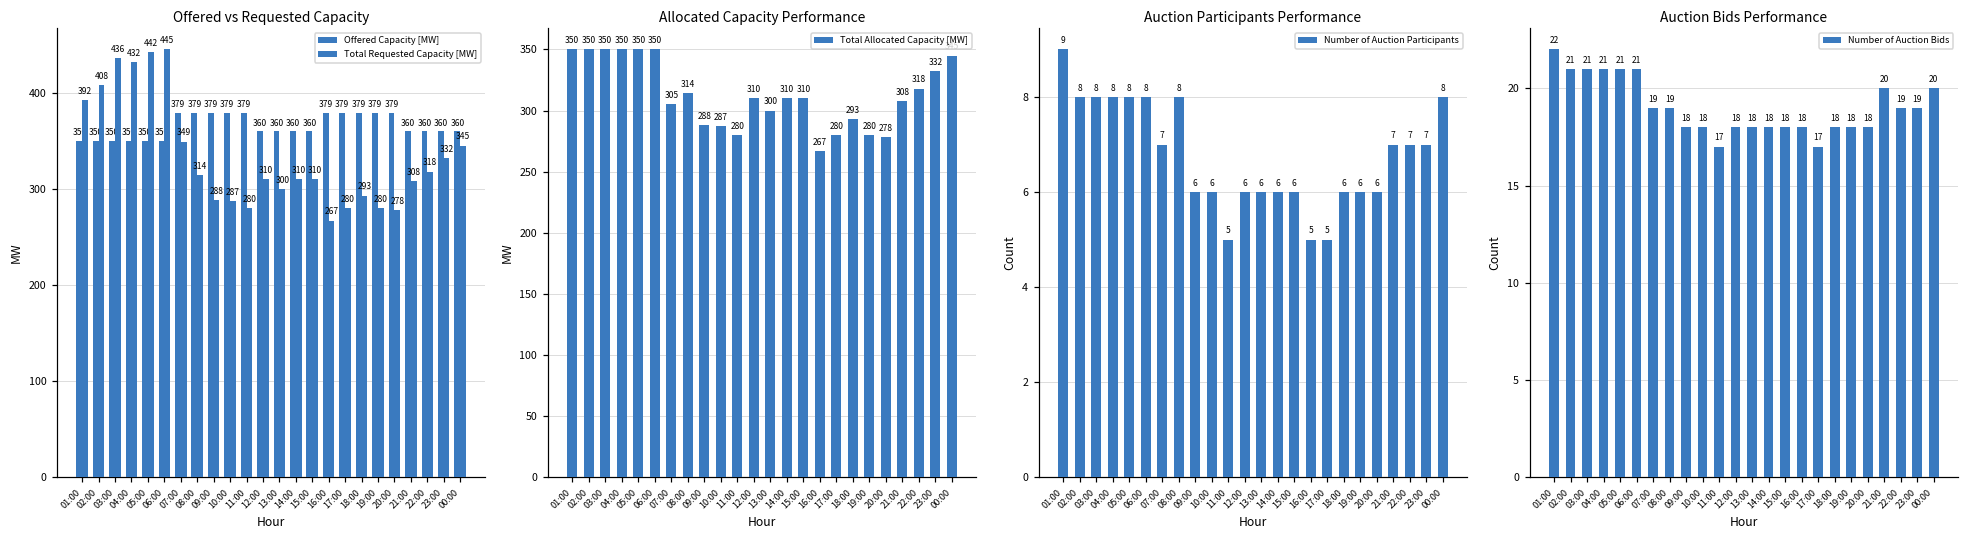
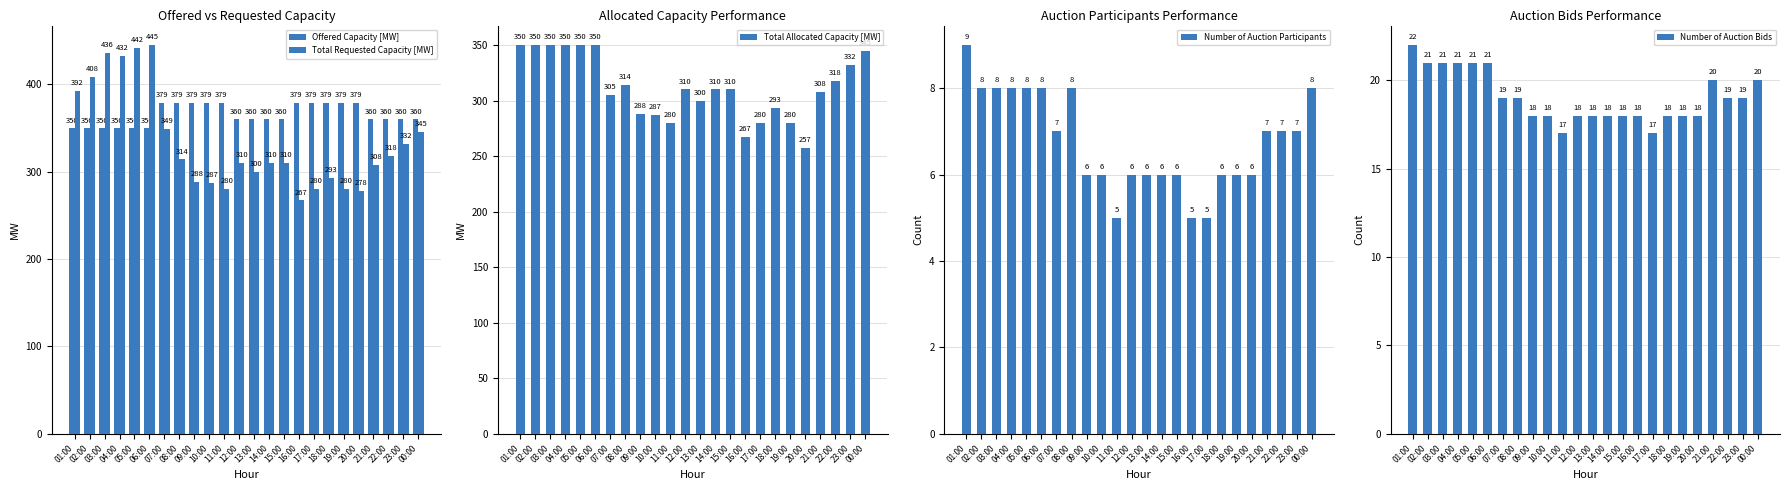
  {
    "Allocated Capacity Performance": {
      "01:00": 350,
      "02:00": 350,
      "03:00": 350,
      "04:00": 350,
      "05:00": 350,
      "06:00": 350,
      "07:00": 305,
      "08:00": 314,
      "09:00": 288,
      "10:00": 287,
      "11:00": 280,
      "12:00": 310,
      "13:00": 300,
      "14:00": 310,
      "15:00": 310,
      "16:00": 267,
      "17:00": 280,
      "18:00": 293,
      "19:00": 280,
-     "20:00": 278,
+     "20:00": 257,
      "21:00": 308,
      "22:00": 318,
      "23:00": 332
    },
    "Auction Participants Performance": {
      "01:00": 9,
      "02:00": 8,
      "03:00": 8,
      "04:00": 8,
      "05:00": 8,
      "06:00": 8,
      "07:00": 7,
      "08:00": 8,
      "09:00": 6,
      "10:00": 6,
      "11:00": 5,
      "12:00": 6,
      "13:00": 6,
      "14:00": 6,
      "15:00": 6,
      "16:00": 5,
      "17:00": 5,
      "18:00": 6,
      "19:00": 6,
      "20:00": 6,
      "21:00": 7,
      "22:00": 7,
      "23:00": 7,
      "00:00": 8
    },
    "Auction Bids Performance": {
      "01:00": 22,
      "02:00": 21,
      "03:00": 21,
      "04:00": 21,
      "05:00": 21,
      "06:00": 21,
      "07:00": 19,
      "08:00": 19,
      "09:00": 18,
      "10:00": 18,
      "11:00": 17,
      "12:00": 18,
      "13:00": 18,
      "14:00": 18,
      "15:00": 18,
      "16:00": 18,
      "17:00": 17,
      "18:00": 18,
      "19:00": 18,
      "20:00": 18,
      "21:00": 20,
      "22:00": 19,
      "23:00": 19,
      "00:00": 20
    }
  }
